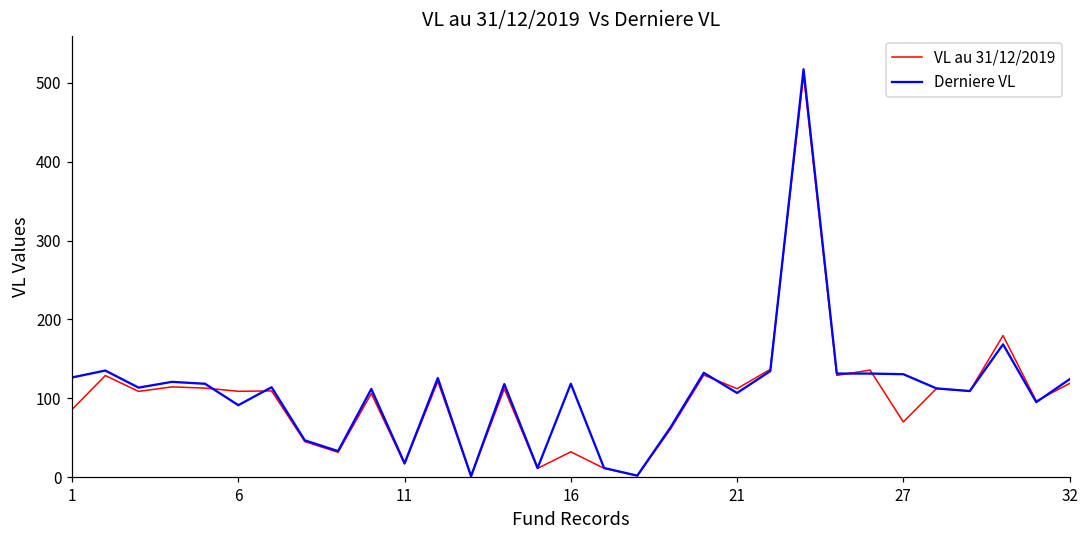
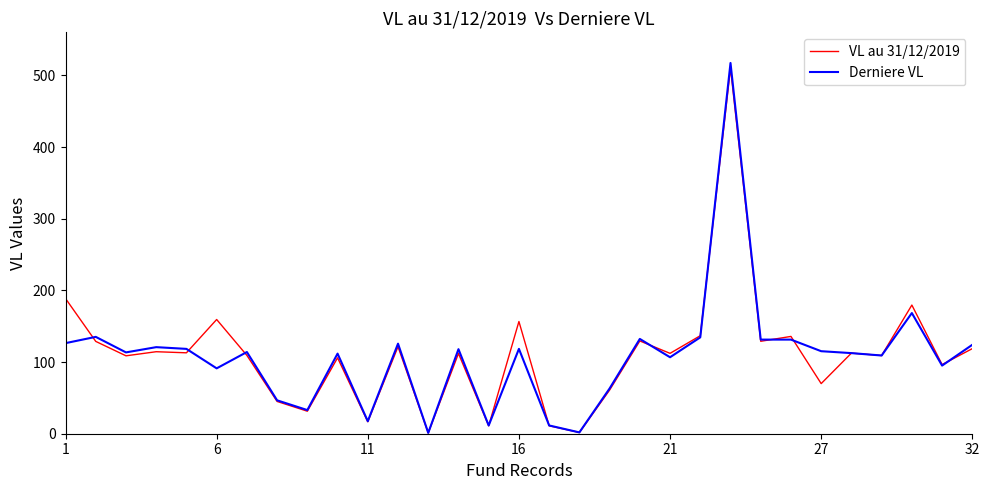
  {
    "VL au 31/12/2019": {
-     "1": 90,
-     "6": 110,
-     "16": 30,
+     "1": 190,
+     "6": 160,
+     "16": 160,
      "21": 110,
      "27": 70,
      "32": 120
    },
    "Derniere VL": {
      "1": 130,
      "6": 90,
      "16": 120,
      "21": 110,
-     "27": 130,
+     "27": 120,
      "32": 120
    }
  }
